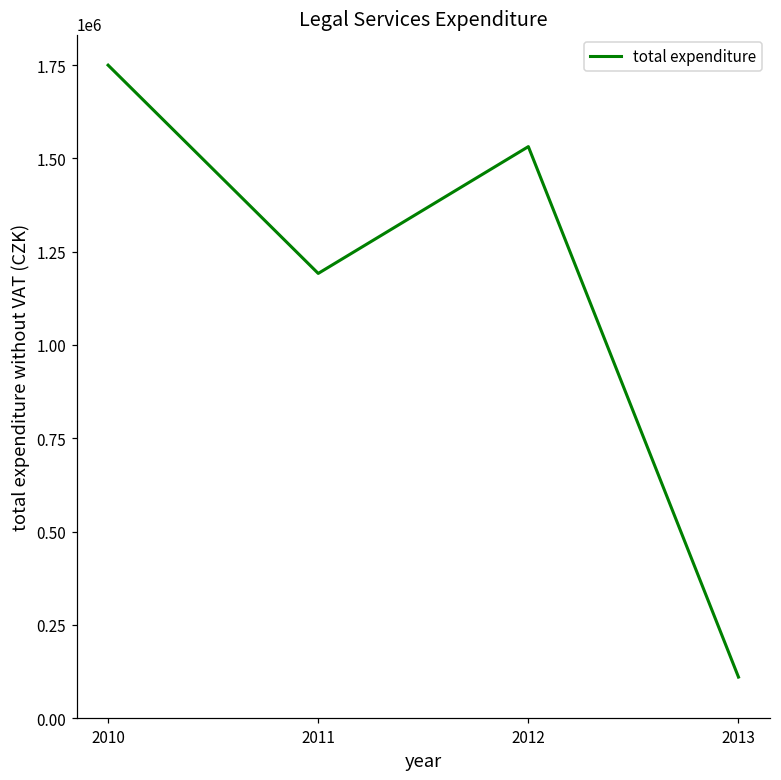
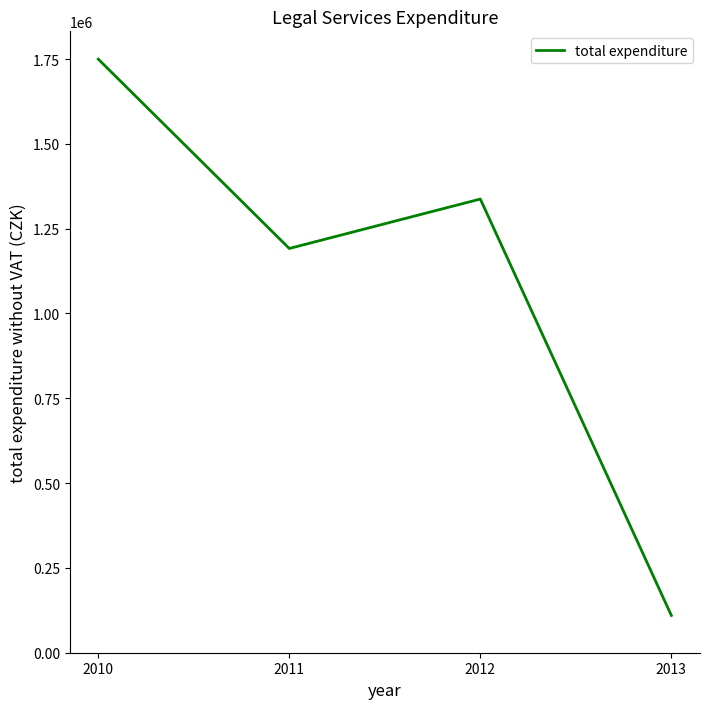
  {
    "2010": 1750000,
    "2011": 1190000,
-   "2012": 1530000,
+   "2012": 1340000,
    "2013": 110000
  }
